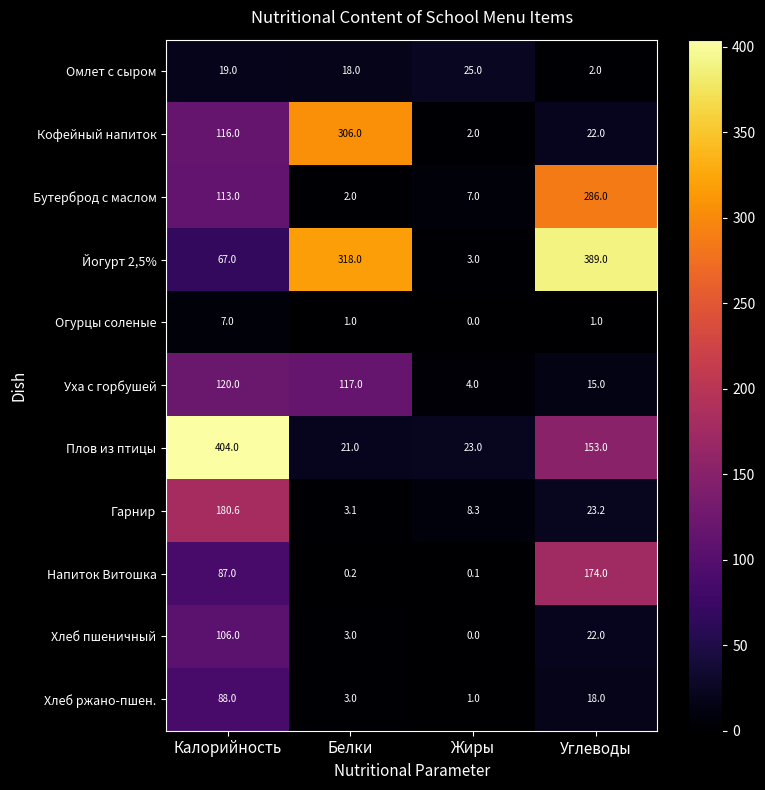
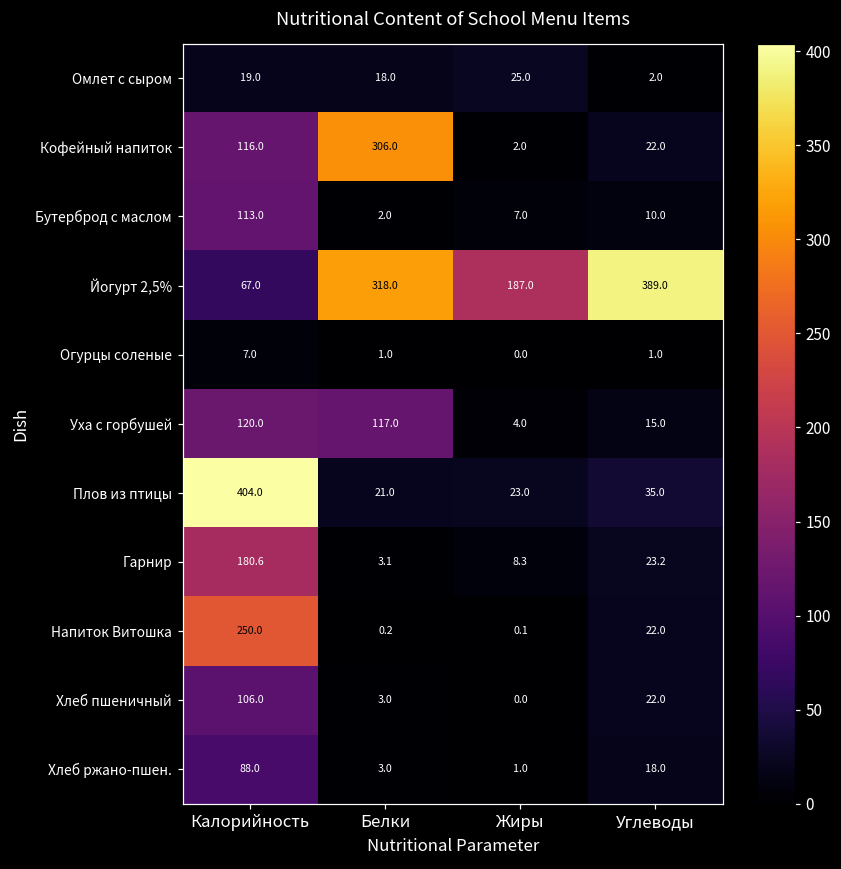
  {
    "Омлет с сыром": {
      "Калорийность": 19.0,
      "Белки": 18.0,
      "Жиры": 25.0,
      "Углеводы": 2.0
    },
    "Кофейный напиток": {
      "Калорийность": 116.0,
      "Белки": 306.0,
      "Жиры": 2.0,
      "Углеводы": 22.0
    },
    "Бутерброд с маслом": {
      "Калорийность": 113.0,
      "Белки": 2.0,
      "Жиры": 7.0,
-     "Углеводы": 286.0
+     "Углеводы": 10.0
    },
    "Йогурт 2,5%": {
      "Калорийность": 67.0,
      "Белки": 318.0,
-     "Жиры": 3.0,
+     "Жиры": 187.0,
      "Углеводы": 389.0
    },
    "Огурцы соленые": {
      "Калорийность": 7.0,
      "Белки": 1.0,
      "Жиры": 0.0,
      "Углеводы": 1.0
    },
    "Уха с горбушей": {
      "Калорийность": 120.0,
      "Белки": 117.0,
      "Жиры": 4.0,
      "Углеводы": 15.0
    },
    "Плов из птицы": {
      "Калорийность": 404.0,
      "Белки": 21.0,
      "Жиры": 23.0,
-     "Углеводы": 153.0
+     "Углеводы": 35.0
    },
    "Гарнир": {
      "Калорийность": 180.6,
      "Белки": 3.1,
      "Жиры": 8.3,
      "Углеводы": 23.2
    },
    "Напиток Витошка": {
-     "Калорийность": 87.0,
+     "Калорийность": 250.0,
      "Белки": 0.2,
      "Жиры": 0.1,
-     "Углеводы": 174.0
+     "Углеводы": 22.0
    },
    "Хлеб пшеничный": {
      "Калорийность": 106.0,
      "Белки": 3.0,
      "Жиры": 0.0,
      "Углеводы": 22.0
    },
    "Хлеб ржано-пшен.": {
      "Калорийность": 88.0,
      "Белки": 3.0,
      "Жиры": 1.0,
      "Углеводы": 18.0
    }
  }
